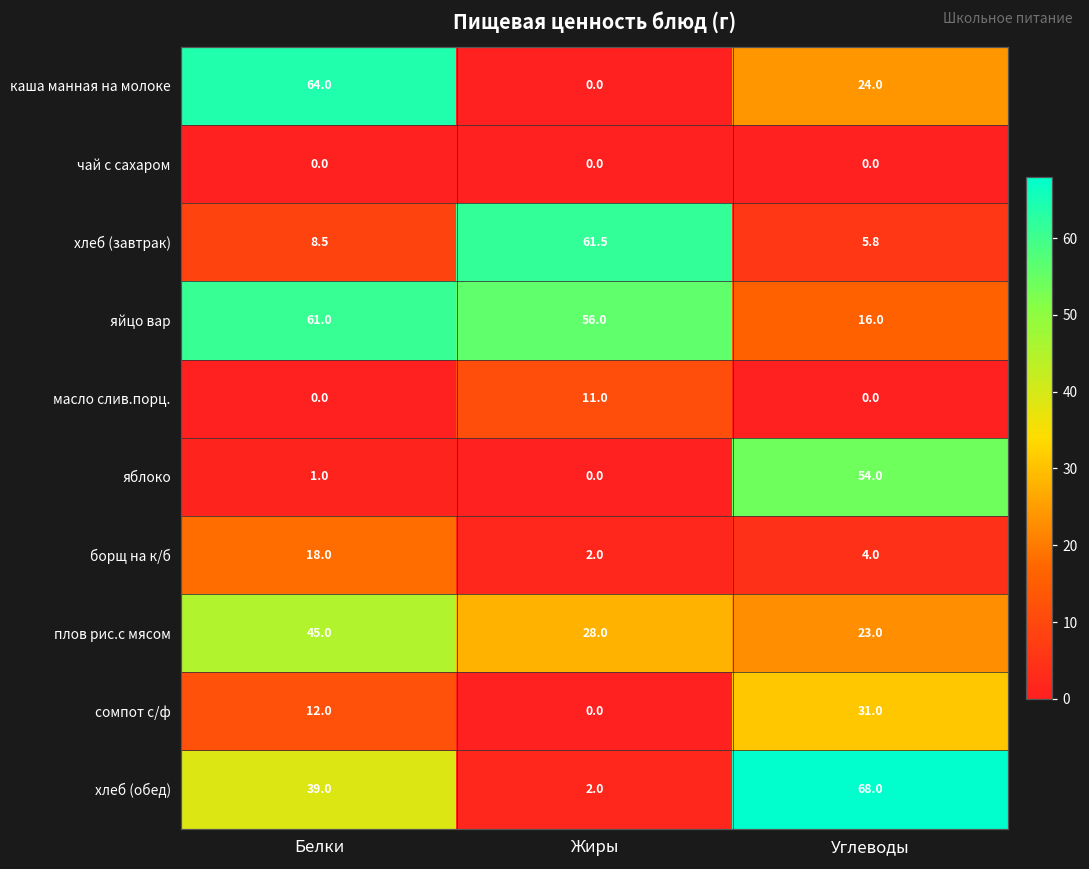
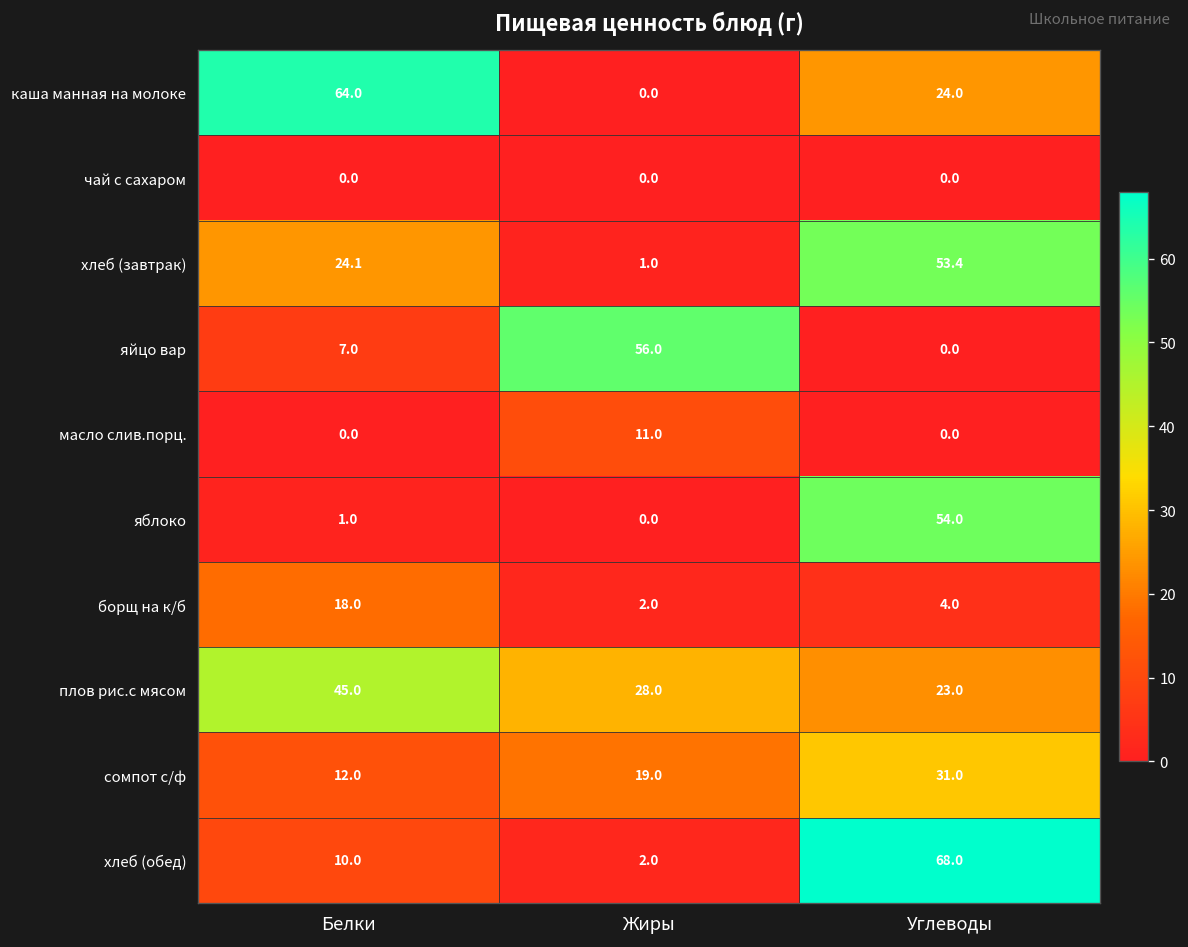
  {
    "каша манная на молоке": {
      "Белки": 64.0,
      "Жиры": 0.0,
      "Углеводы": 24.0
    },
    "чай с сахаром": {
      "Белки": 0.0,
      "Жиры": 0.0,
      "Углеводы": 0.0
    },
    "хлеб (завтрак)": {
-     "Белки": 8.5,
-     "Жиры": 61.5,
-     "Углеводы": 5.8
+     "Белки": 24.1,
+     "Жиры": 1.0,
+     "Углеводы": 53.4
    },
    "яйцо вар": {
-     "Белки": 61.0,
+     "Белки": 7.0,
      "Жиры": 56.0,
-     "Углеводы": 16.0
+     "Углеводы": 0.0
    },
    "масло слив.порц.": {
      "Белки": 0.0,
      "Жиры": 11.0,
      "Углеводы": 0.0
    },
    "яблоко": {
      "Белки": 1.0,
      "Жиры": 0.0,
      "Углеводы": 54.0
    },
    "борщ на к/б": {
      "Белки": 18.0,
      "Жиры": 2.0,
      "Углеводы": 4.0
    },
    "плов рис.с мясом": {
      "Белки": 45.0,
      "Жиры": 28.0,
      "Углеводы": 23.0
    },
    "сомпот с/ф": {
      "Белки": 12.0,
-     "Жиры": 0.0,
+     "Жиры": 19.0,
      "Углеводы": 31.0
    },
    "хлеб (обед)": {
-     "Белки": 39.0,
+     "Белки": 10.0,
      "Жиры": 2.0,
      "Углеводы": 68.0
    }
  }
